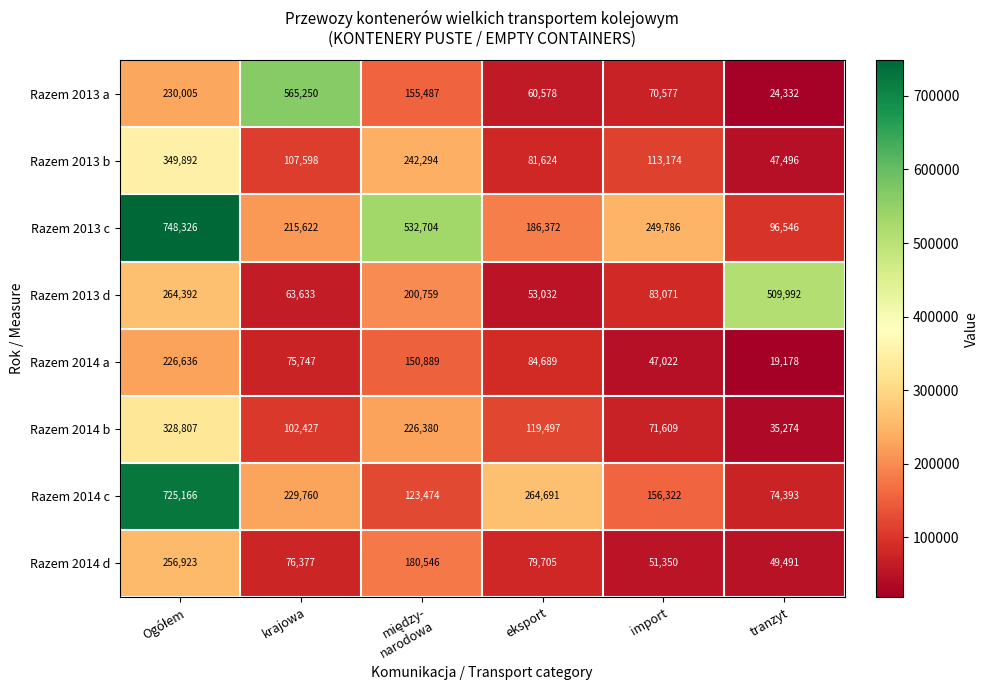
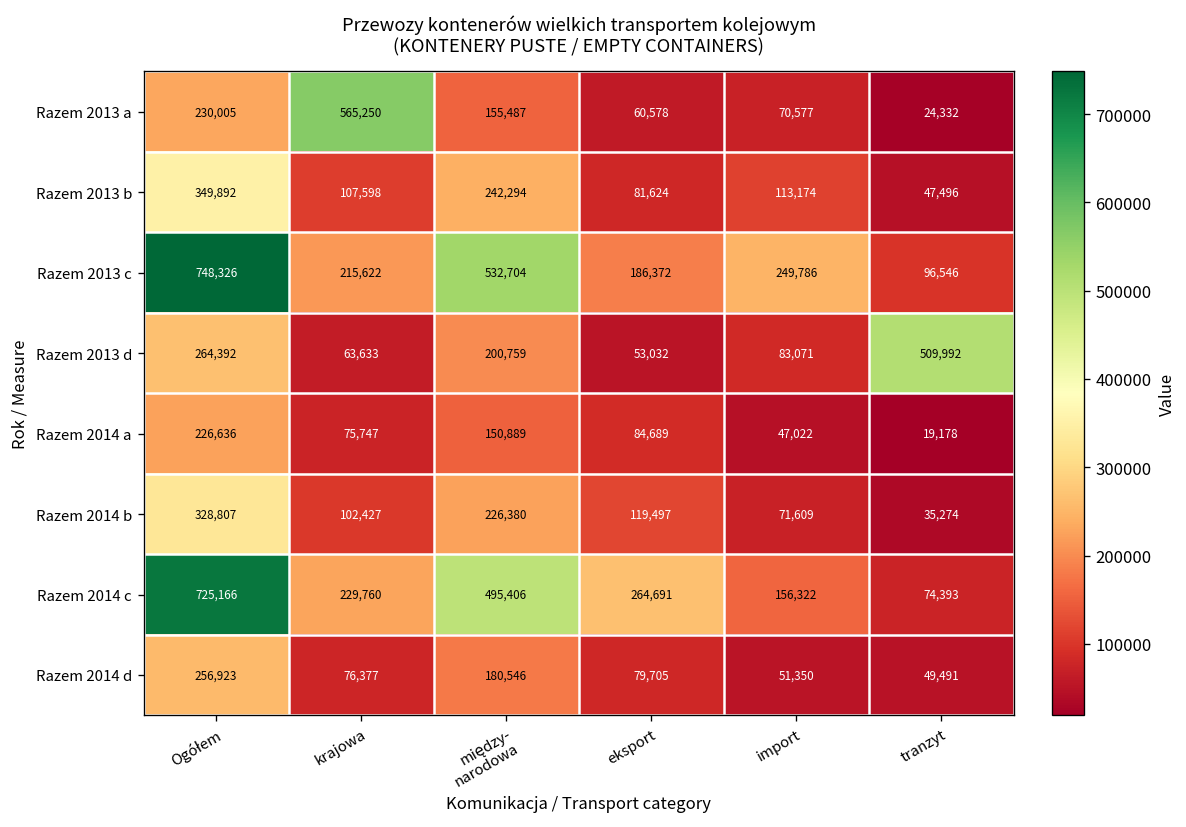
  {
    "Razem 2013 a": {
      "Ogółem": "230,005",
      "krajowa": "565,250",
      "między- narodowa": "155,487",
      "eksport": "60,578",
      "import": "70,577",
      "tranzyt": "24,332"
    },
    "Razem 2013 b": {
      "Ogółem": "349,892",
      "krajowa": "107,598",
      "między- narodowa": "242,294",
      "eksport": "81,624",
      "import": "113,174",
      "tranzyt": "47,496"
    },
    "Razem 2013 c": {
      "Ogółem": "748,326",
      "krajowa": "215,622",
      "między- narodowa": "532,704",
      "eksport": "186,372",
      "import": "249,786",
      "tranzyt": "96,546"
    },
    "Razem 2013 d": {
      "Ogółem": "264,392",
      "krajowa": "63,633",
      "między- narodowa": "200,759",
      "eksport": "53,032",
      "import": "83,071",
      "tranzyt": "509,992"
    },
    "Razem 2014 a": {
      "Ogółem": "226,636",
      "krajowa": "75,747",
      "między- narodowa": "150,889",
      "eksport": "84,689",
      "import": "47,022",
      "tranzyt": "19,178"
    },
    "Razem 2014 b": {
      "Ogółem": "328,807",
      "krajowa": "102,427",
      "między- narodowa": "226,380",
      "eksport": "119,497",
      "import": "71,609",
      "tranzyt": "35,274"
    },
    "Razem 2014 c": {
      "Ogółem": "725,166",
      "krajowa": "229,760",
-     "między- narodowa": "123,474",
+     "między- narodowa": "495,406",
      "eksport": "264,691",
      "import": "156,322",
      "tranzyt": "74,393"
    },
    "Razem 2014 d": {
      "Ogółem": "256,923",
      "krajowa": "76,377",
      "między- narodowa": "180,546",
      "eksport": "79,705",
      "import": "51,350",
      "tranzyt": "49,491"
    }
  }
